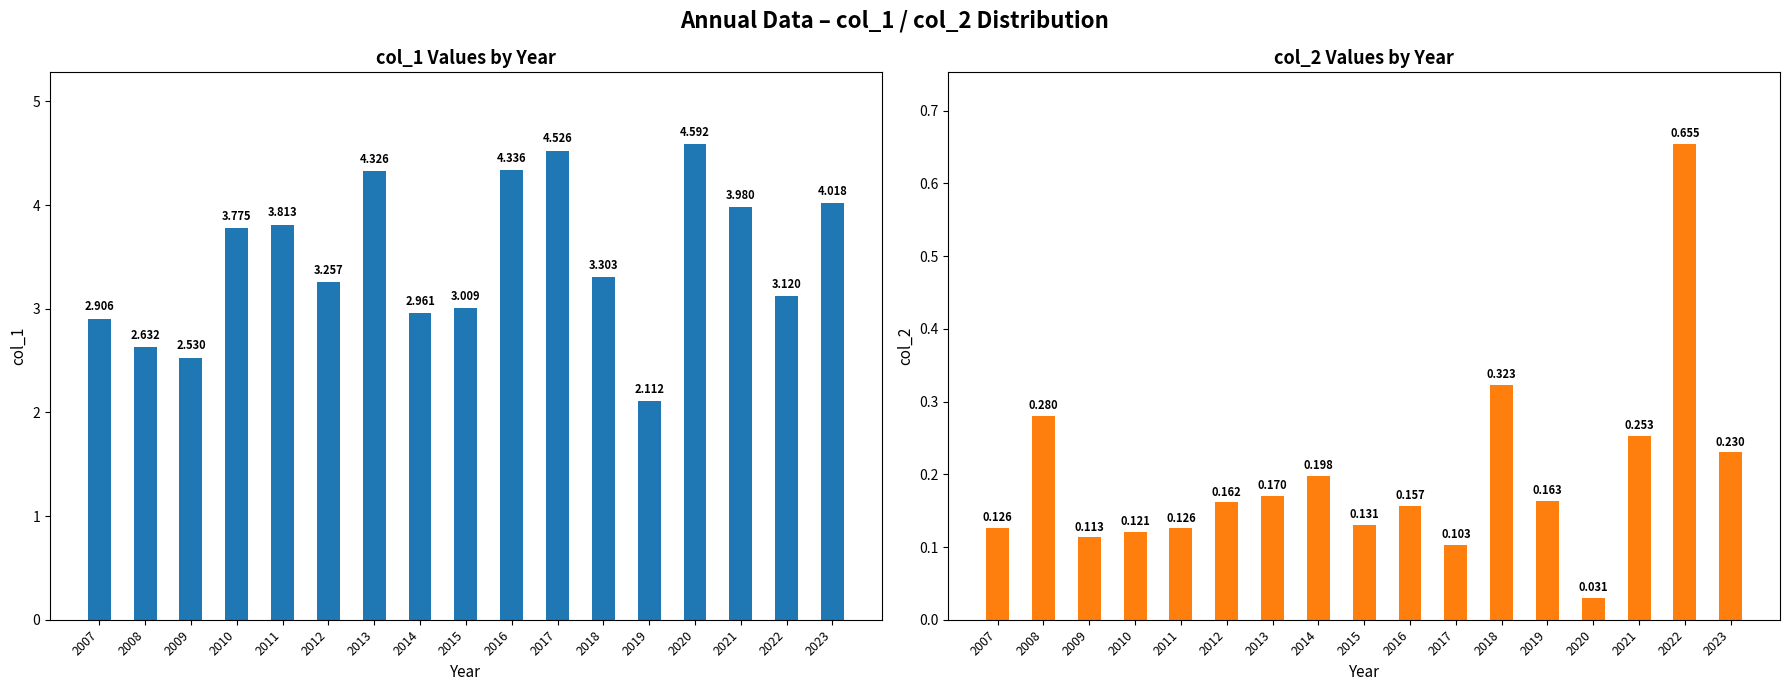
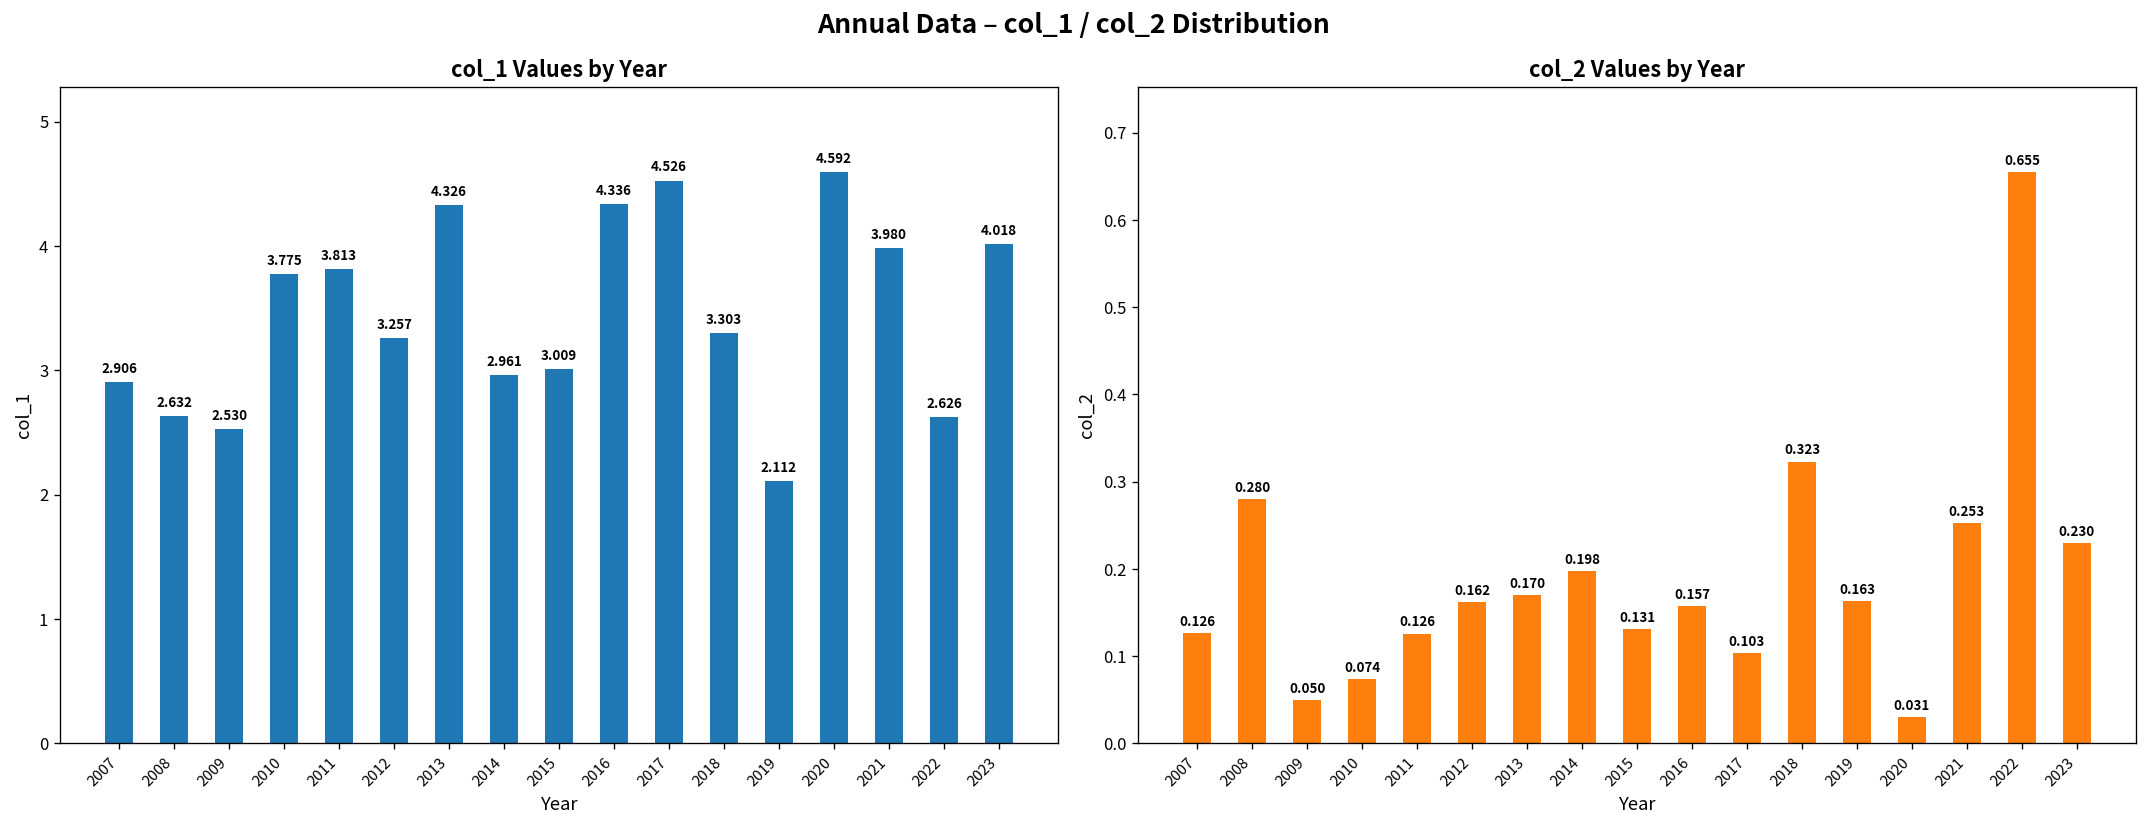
  {
    "col_1 Values by Year": {
      "2007": 2.906,
      "2008": 2.632,
      "2009": 2.530,
      "2010": 3.775,
      "2011": 3.813,
      "2012": 3.257,
      "2013": 4.326,
      "2014": 2.961,
      "2015": 3.009,
      "2016": 4.336,
      "2017": 4.526,
      "2018": 3.303,
      "2019": 2.112,
      "2020": 4.592,
      "2021": 3.980,
-     "2022": 3.120,
+     "2022": 2.626,
      "2023": 4.018
    },
    "col_2 Values by Year": {
      "2007": 0.126,
      "2008": 0.280,
-     "2009": 0.113,
-     "2010": 0.121,
+     "2009": 0.050,
+     "2010": 0.074,
      "2011": 0.126,
      "2012": 0.162,
      "2013": 0.170,
      "2014": 0.198,
      "2015": 0.131,
      "2016": 0.157,
      "2017": 0.103,
      "2018": 0.323,
      "2019": 0.163,
      "2020": 0.031,
      "2021": 0.253,
      "2022": 0.655,
      "2023": 0.230
    }
  }
